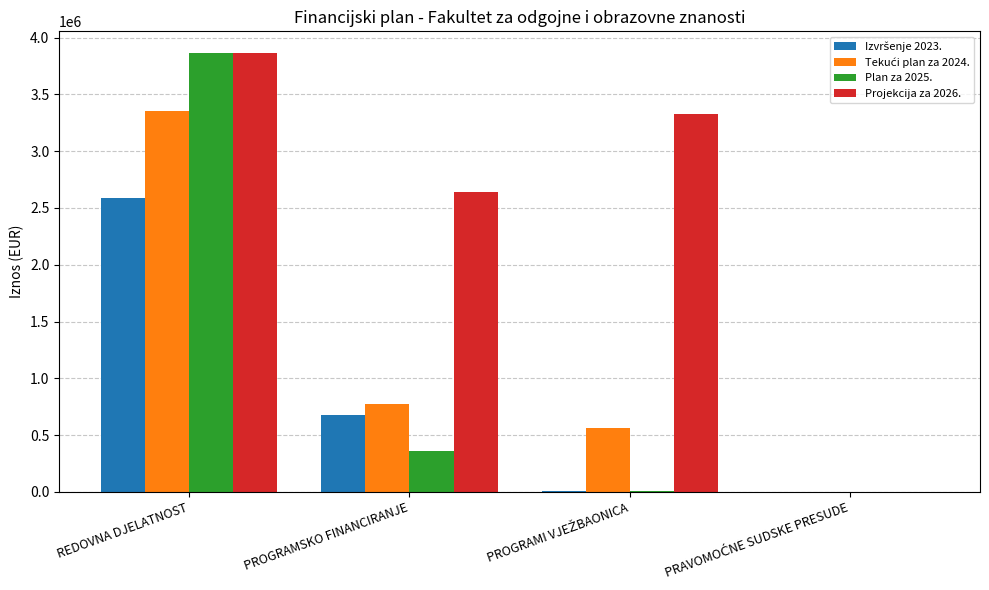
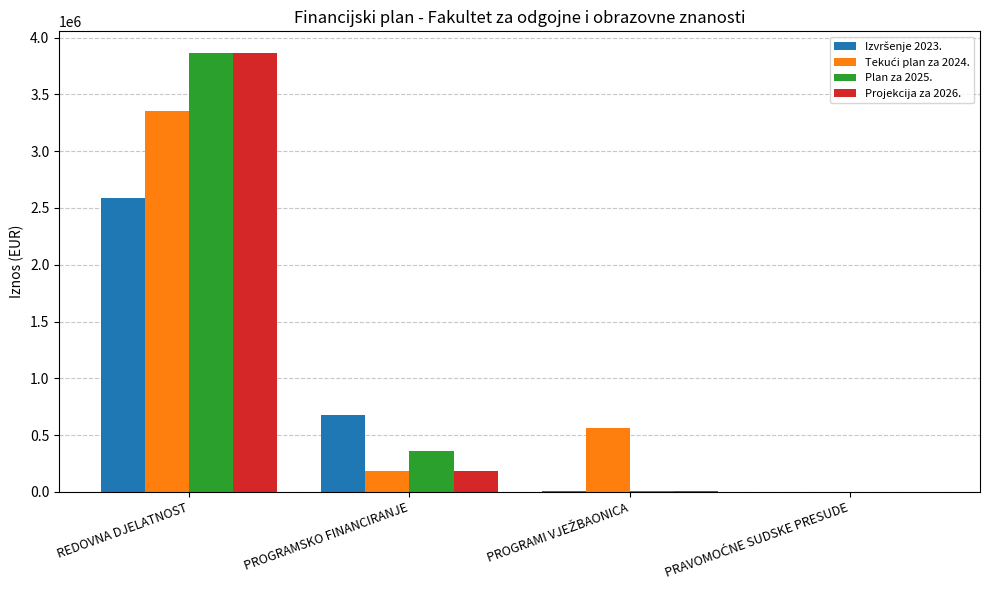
  {
    "Izvršenje 2023.": {
      "REDOVNA DJELATNOST": 2580000,
      "PROGRAMSKO FINANCIRANJE": 680000,
      "PRAVOMOĆNE SUDSKE PRESUDE": 0
    },
    "Tekući plan za 2024.": {
      "REDOVNA DJELATNOST": 3350000,
-     "PROGRAMSKO FINANCIRANJE": 770000,
+     "PROGRAMSKO FINANCIRANJE": 180000,
      "PROGRAMI VJEŽBAONICA": 570000
    },
    "Plan za 2025.": {
      "REDOVNA DJELATNOST": 3860000,
      "PROGRAMSKO FINANCIRANJE": 360000,
      "PRAVOMOĆNE SUDSKE PRESUDE": 0
    },
    "Projekcija za 2026.": {
      "REDOVNA DJELATNOST": 3860000,
-     "PROGRAMSKO FINANCIRANJE": 2640000,
-     "PROGRAMI VJEŽBAONICA": 3320000,
+     "PROGRAMSKO FINANCIRANJE": 180000,
+     "PROGRAMI VJEŽBAONICA": 10000,
      "PRAVOMOĆNE SUDSKE PRESUDE": 0
    }
  }
